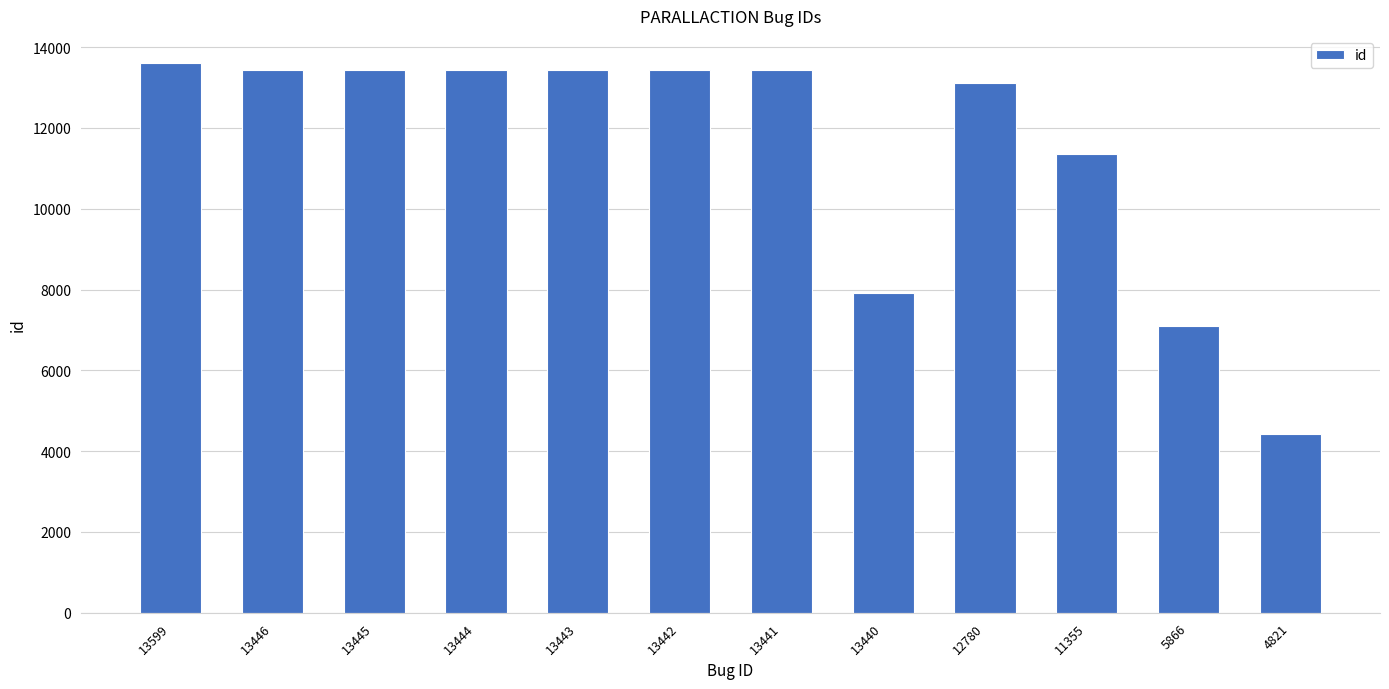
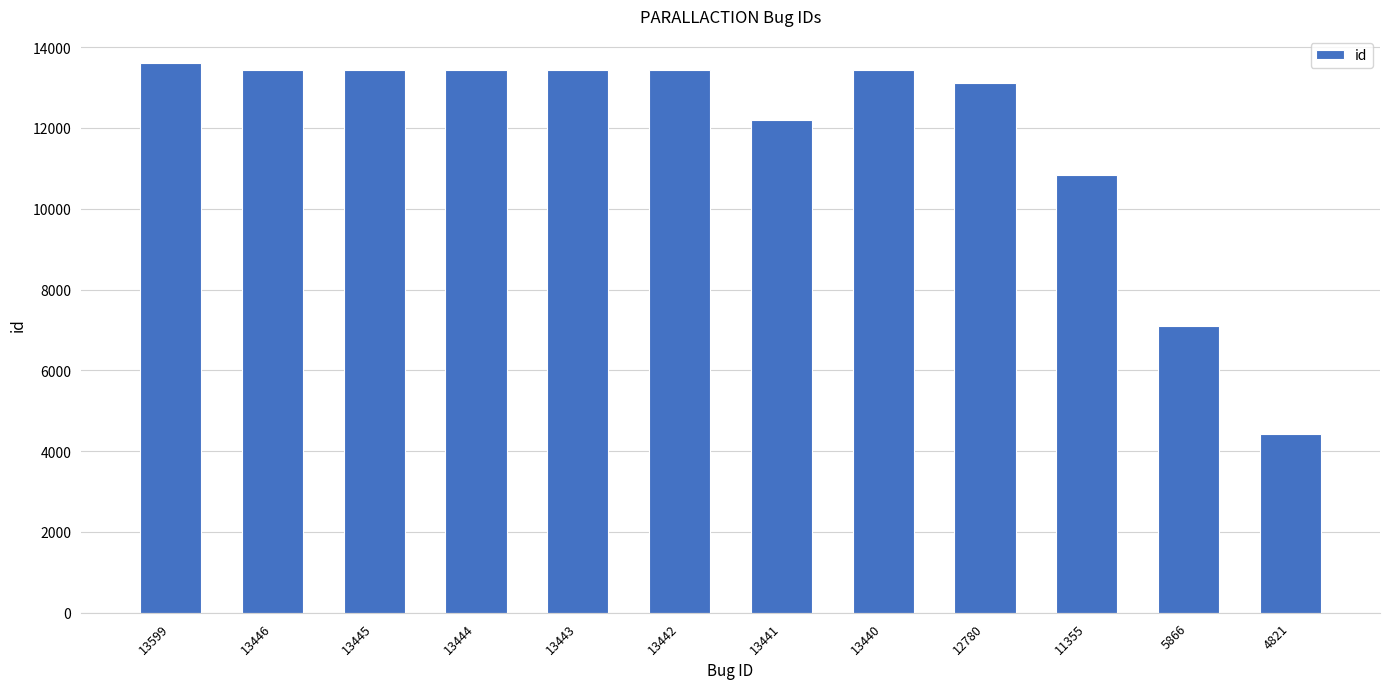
  {
    "13599": 13600,
    "13446": 13400,
    "13445": 13400,
    "13444": 13400,
    "13443": 13400,
    "13442": 13400,
-   "13441": 13400,
-   "13440": 7900,
+   "13441": 12200,
+   "13440": 13400,
    "12780": 13100,
-   "11355": 11400,
+   "11355": 10800,
    "5866": 7100,
    "4821": 4400
  }
